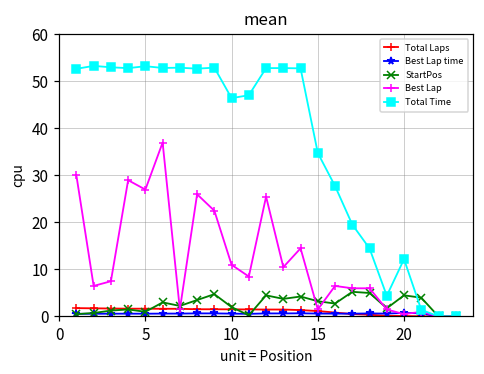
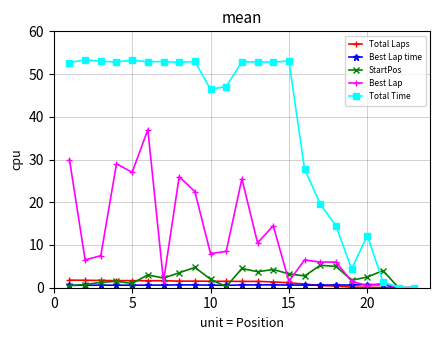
  {
    "Total Laps": {
      "5": 2
    },
    "Best Lap time": {
      "10": 1
    },
    "StartPos": {
      "15": 3,
-     "20": 5
+     "20": 3
    },
    "Best Lap": {
      "5": 27,
-     "10": 11
+     "10": 8
    },
    "Total Time": {
      "5": 53,
      "10": 46,
-     "15": 35,
+     "15": 53,
      "20": 12
    }
  }
